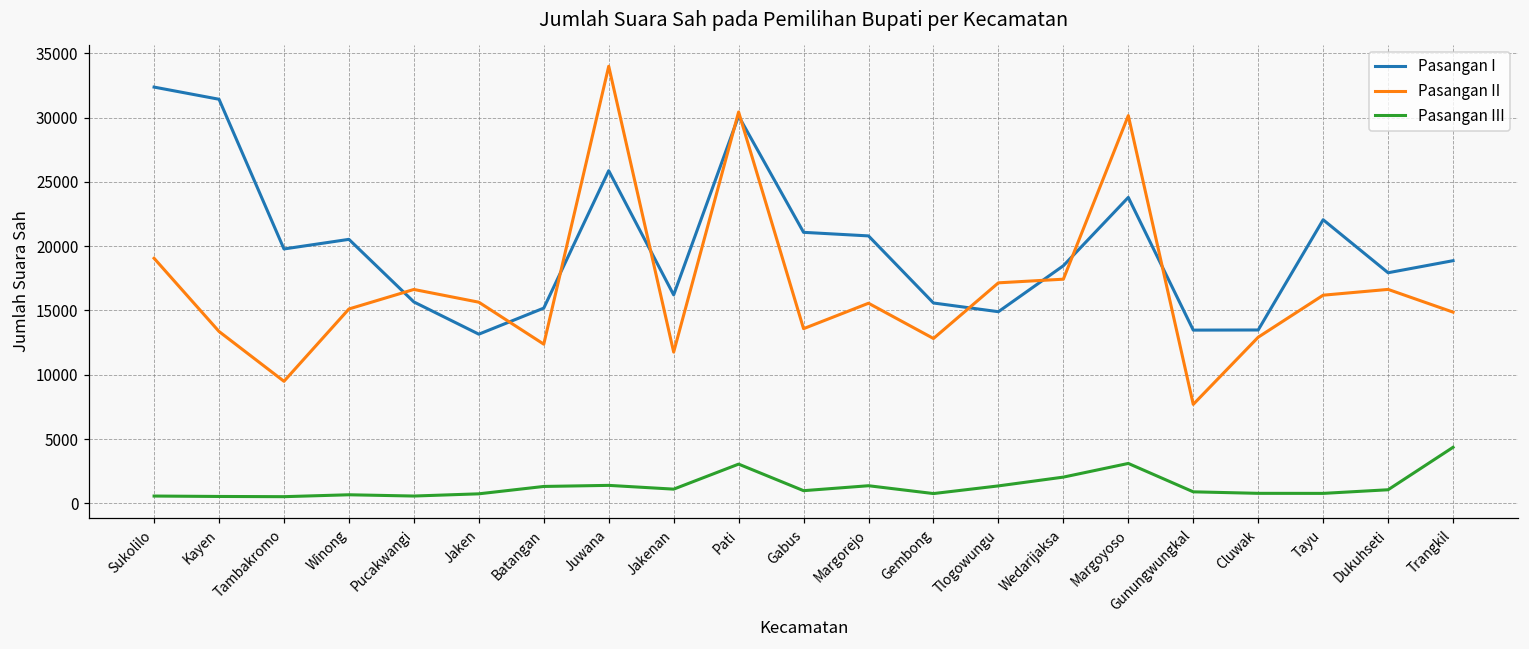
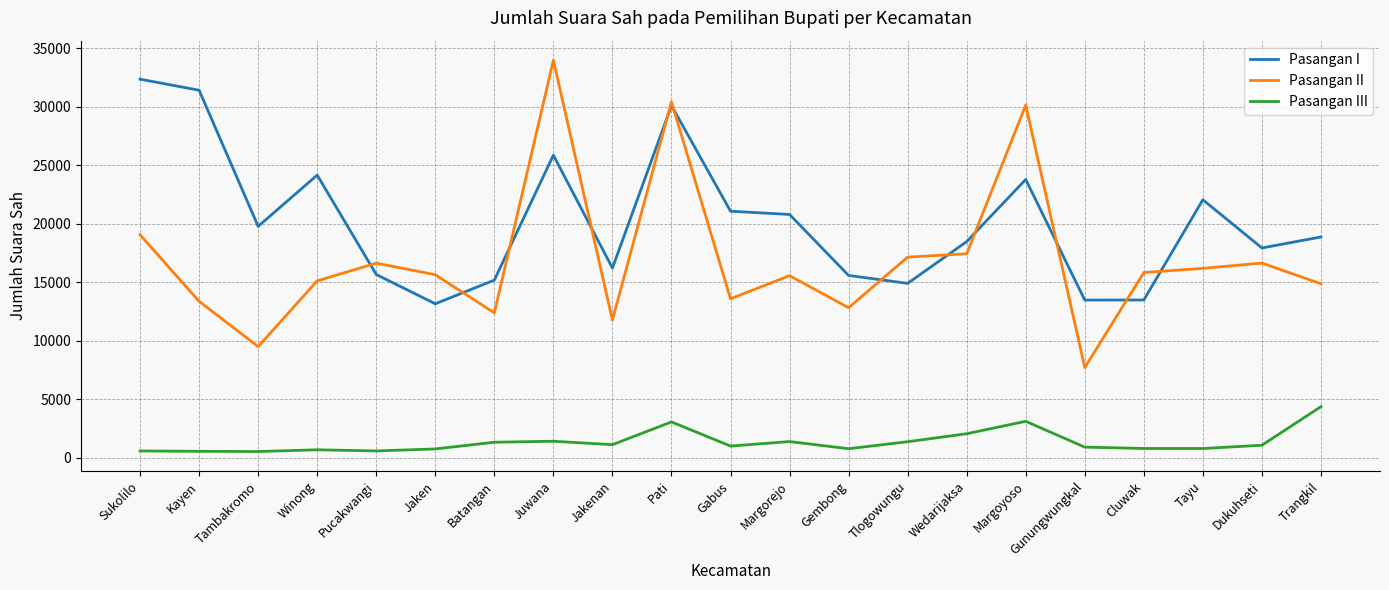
  {
    "Pasangan I": {
      "Sukolilo": 32400,
      "Kayen": 31400,
      "Tambakromo": 19800,
-     "Winong": 20500,
+     "Winong": 24200,
      "Pucakwangi": 15700,
      "Jaken": 13200,
      "Batangan": 15200,
      "Juwana": 25900,
      "Jakenan": 16200,
      "Pati": 30100,
      "Gabus": 21100,
      "Margorejo": 20800,
      "Gembong": 15600,
      "Tlogowungu": 14900,
      "Wedarijaksa": 18500,
      "Margoyoso": 23800,
      "Gunungwungkal": 13500,
      "Cluwak": 13500,
      "Tayu": 22100,
      "Dukuhseti": 17900,
      "Trangkil": 18900
    },
    "Pasangan II": {
      "Sukolilo": 19100,
      "Kayen": 13400,
      "Tambakromo": 9500,
      "Winong": 15100,
      "Pucakwangi": 16600,
      "Jaken": 15600,
      "Batangan": 12400,
      "Juwana": 34000,
      "Jakenan": 11800,
      "Pati": 30400,
      "Gabus": 13600,
      "Margorejo": 15600,
      "Gembong": 12800,
      "Tlogowungu": 17200,
      "Wedarijaksa": 17400,
      "Margoyoso": 30100,
      "Gunungwungkal": 7700,
-     "Cluwak": 12900,
+     "Cluwak": 15800,
      "Tayu": 16200,
      "Dukuhseti": 16600,
      "Trangkil": 14900
    },
    "Pasangan III": {
      "Sukolilo": 600,
      "Kayen": 500,
      "Tambakromo": 500,
      "Winong": 700,
      "Pucakwangi": 600,
      "Jaken": 700,
      "Batangan": 1300,
      "Juwana": 1400,
      "Jakenan": 1100,
      "Pati": 3100,
      "Gabus": 1000,
      "Margorejo": 1400,
      "Gembong": 800,
      "Tlogowungu": 1400,
      "Wedarijaksa": 2000,
      "Margoyoso": 3100,
      "Gunungwungkal": 900,
      "Cluwak": 800,
      "Tayu": 800,
      "Dukuhseti": 1100,
      "Trangkil": 4400
    }
  }
